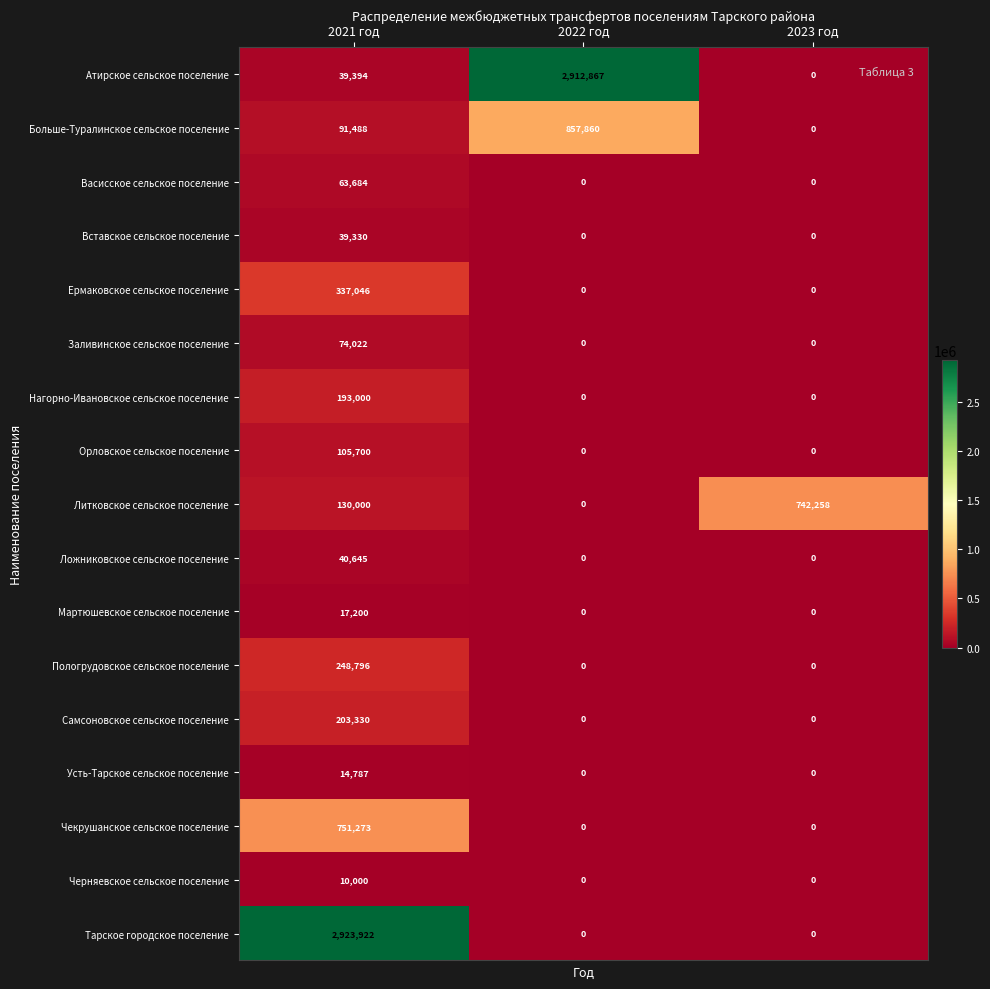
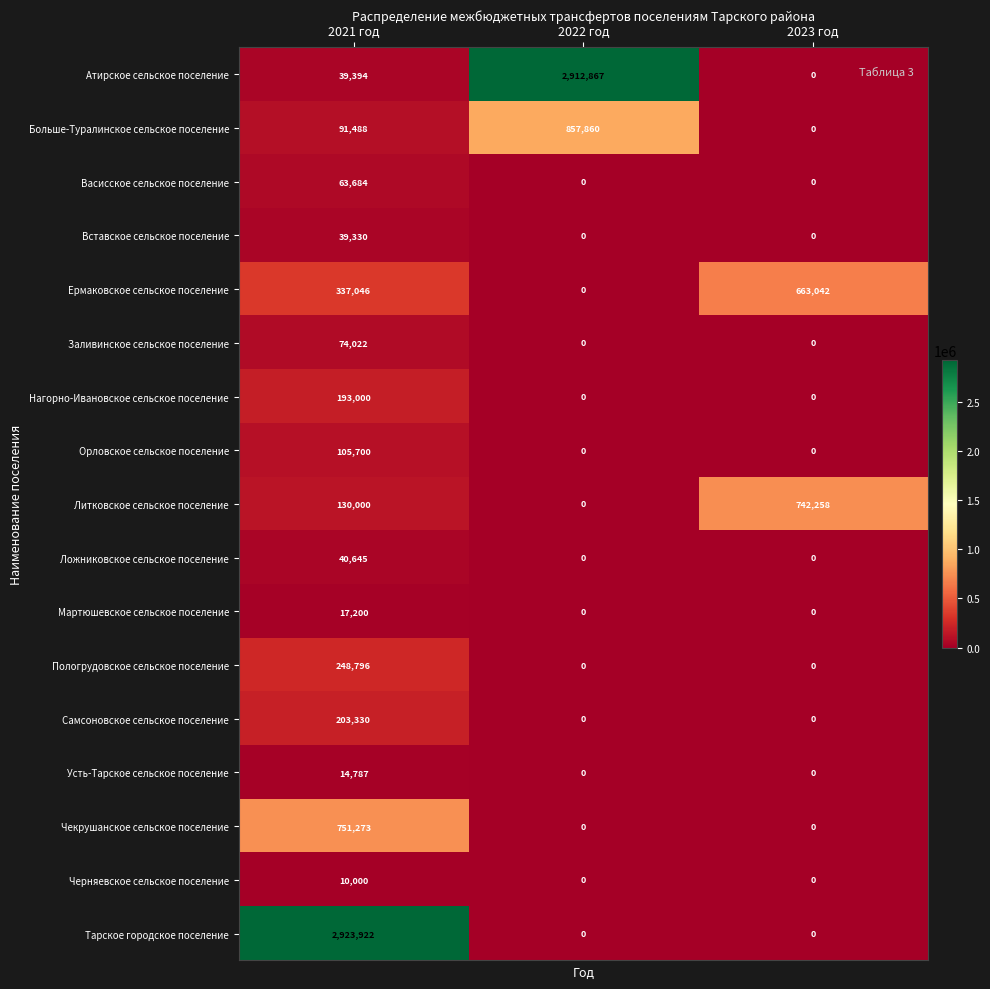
  {
    "Атирское сельское поселение": {
      "2021 год": "39,394",
      "2022 год": "2,912,867"
    },
    "Больше-Туралинское сельское поселение": {
      "2021 год": "91,488",
      "2022 год": "857,860",
      "2023 год": "0"
    },
    "Васисское сельское поселение": {
      "2021 год": "63,684",
      "2022 год": "0",
      "2023 год": "0"
    },
    "Вставское сельское поселение": {
      "2021 год": "39,330",
      "2022 год": "0",
      "2023 год": "0"
    },
    "Ермаковское сельское поселение": {
      "2021 год": "337,046",
      "2022 год": "0",
-     "2023 год": "0"
+     "2023 год": "663,042"
    },
    "Заливинское сельское поселение": {
      "2021 год": "74,022",
      "2022 год": "0",
      "2023 год": "0"
    },
    "Нагорно-Ивановское сельское поселение": {
      "2021 год": "193,000",
      "2022 год": "0",
      "2023 год": "0"
    },
    "Орловское сельское поселение": {
      "2021 год": "105,700",
      "2022 год": "0",
      "2023 год": "0"
    },
    "Литковское сельское поселение": {
      "2021 год": "130,000",
      "2022 год": "0",
      "2023 год": "742,258"
    },
    "Ложниковское сельское поселение": {
      "2021 год": "40,645",
      "2022 год": "0",
      "2023 год": "0"
    },
    "Мартюшевское сельское поселение": {
      "2021 год": "17,200",
      "2022 год": "0",
      "2023 год": "0"
    },
    "Пологрудовское сельское поселение": {
      "2021 год": "248,796",
      "2022 год": "0",
      "2023 год": "0"
    },
    "Самсоновское сельское поселение": {
      "2021 год": "203,330",
      "2022 год": "0",
      "2023 год": "0"
    },
    "Усть-Тарское сельское поселение": {
      "2021 год": "14,787",
      "2022 год": "0",
      "2023 год": "0"
    },
    "Чекрушанское сельское поселение": {
      "2021 год": "751,273",
      "2022 год": "0",
      "2023 год": "0"
    },
    "Черняевское сельское поселение": {
      "2021 год": "10,000",
      "2022 год": "0",
      "2023 год": "0"
    },
    "Тарское городское поселение": {
      "2021 год": "2,923,922",
      "2022 год": "0",
      "2023 год": "0"
    }
  }
